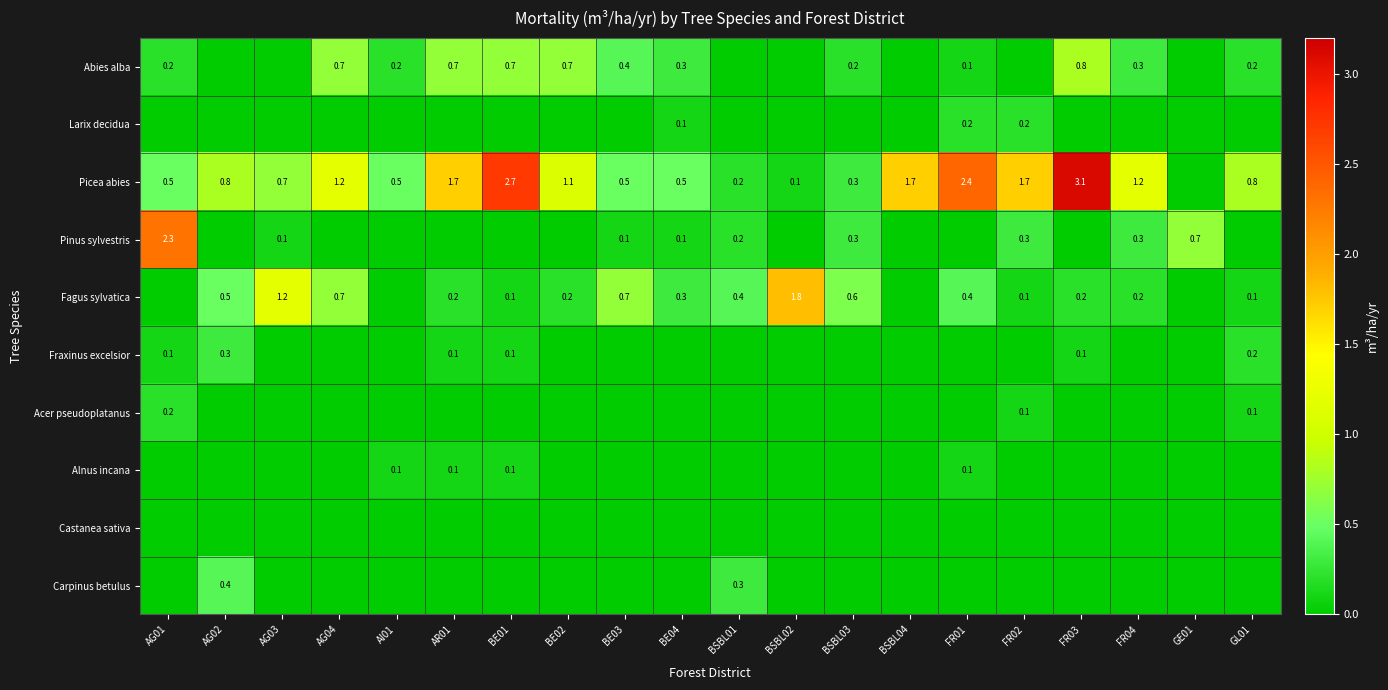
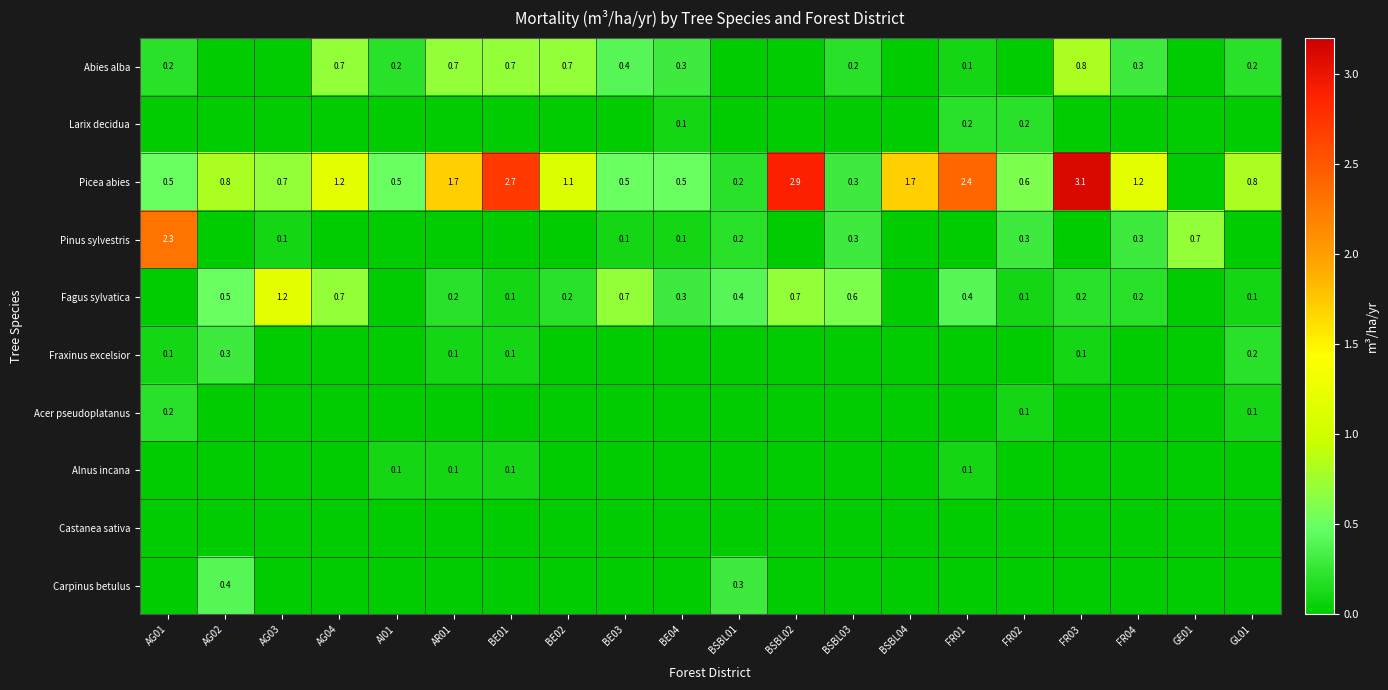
  {
    "Abies alba": {
      "AG01": 0.2,
      "AG04": 0.7,
      "AI01": 0.2,
      "AR01": 0.7,
      "BE01": 0.7,
      "BE02": 0.7,
      "BE03": 0.4,
      "BE04": 0.3,
      "BSBL03": 0.2,
      "FR01": 0.1,
      "FR03": 0.8,
      "FR04": 0.3,
      "GL01": 0.2
    },
    "Larix decidua": {
      "BE04": 0.1,
      "FR01": 0.2,
      "FR02": 0.2
    },
    "Picea abies": {
      "AG01": 0.5,
      "AG02": 0.8,
      "AG03": 0.7,
      "AG04": 1.2,
      "AI01": 0.5,
      "AR01": 1.7,
      "BE01": 2.7,
      "BE02": 1.1,
      "BE03": 0.5,
      "BE04": 0.5,
      "BSBL01": 0.2,
-     "BSBL02": 0.1,
+     "BSBL02": 2.9,
      "BSBL03": 0.3,
      "BSBL04": 1.7,
      "FR01": 2.4,
-     "FR02": 1.7,
+     "FR02": 0.6,
      "FR03": 3.1,
      "FR04": 1.2,
      "GL01": 0.8
    },
    "Pinus sylvestris": {
      "AG01": 2.3,
      "AG03": 0.1,
      "BE03": 0.1,
      "BE04": 0.1,
      "BSBL01": 0.2,
      "BSBL03": 0.3,
      "FR02": 0.3,
      "FR04": 0.3,
      "GE01": 0.7
    },
    "Fagus sylvatica": {
      "AG02": 0.5,
      "AG03": 1.2,
      "AG04": 0.7,
      "AR01": 0.2,
      "BE01": 0.1,
      "BE02": 0.2,
      "BE03": 0.7,
      "BE04": 0.3,
      "BSBL01": 0.4,
-     "BSBL02": 1.8,
+     "BSBL02": 0.7,
      "BSBL03": 0.6,
      "FR01": 0.4,
      "FR02": 0.1,
      "FR03": 0.2,
      "FR04": 0.2,
      "GL01": 0.1
    },
    "Fraxinus excelsior": {
      "AG01": 0.1,
      "AG02": 0.3,
      "AR01": 0.1,
      "BE01": 0.1,
      "FR03": 0.1,
      "GL01": 0.2
    },
    "Acer pseudoplatanus": {
      "AG01": 0.2,
      "FR02": 0.1,
      "GL01": 0.1
    },
    "Alnus incana": {
      "AI01": 0.1,
      "AR01": 0.1,
      "BE01": 0.1,
      "FR01": 0.1
    },
    "Carpinus betulus": {
      "AG02": 0.4,
      "BSBL01": 0.3
    }
  }
